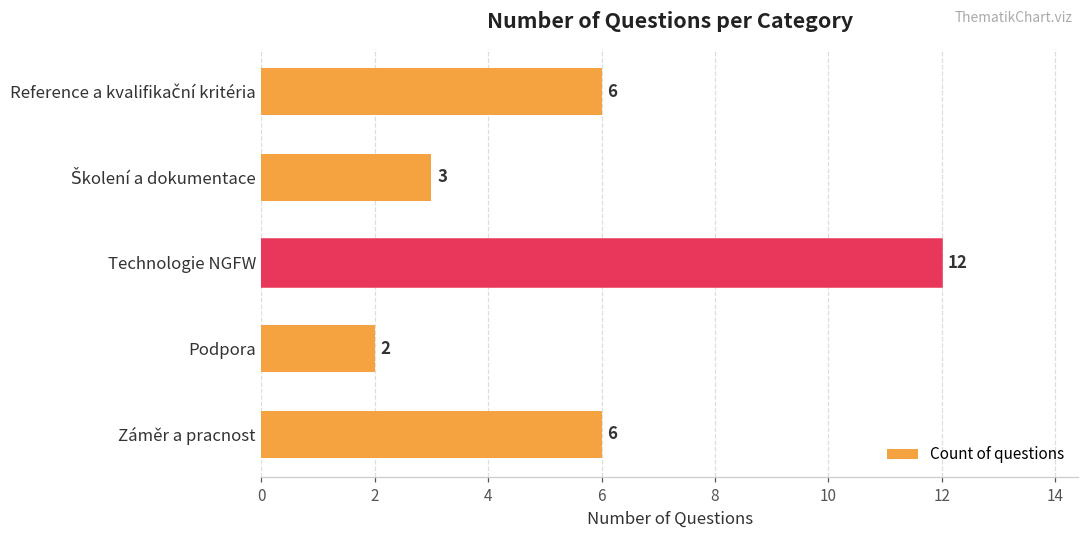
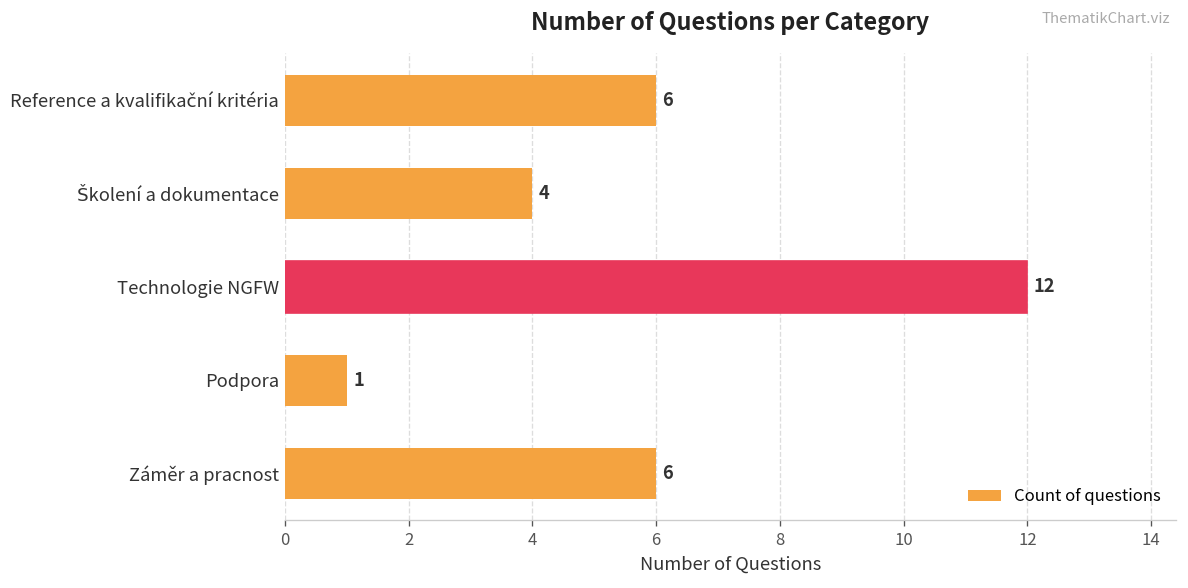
  {
    "Reference a kvalifikační kritéria": 6,
-   "Školení a dokumentace": 3,
+   "Školení a dokumentace": 4,
    "Technologie NGFW": 12,
-   "Podpora": 2,
+   "Podpora": 1,
    "Záměr a pracnost": 6
  }
